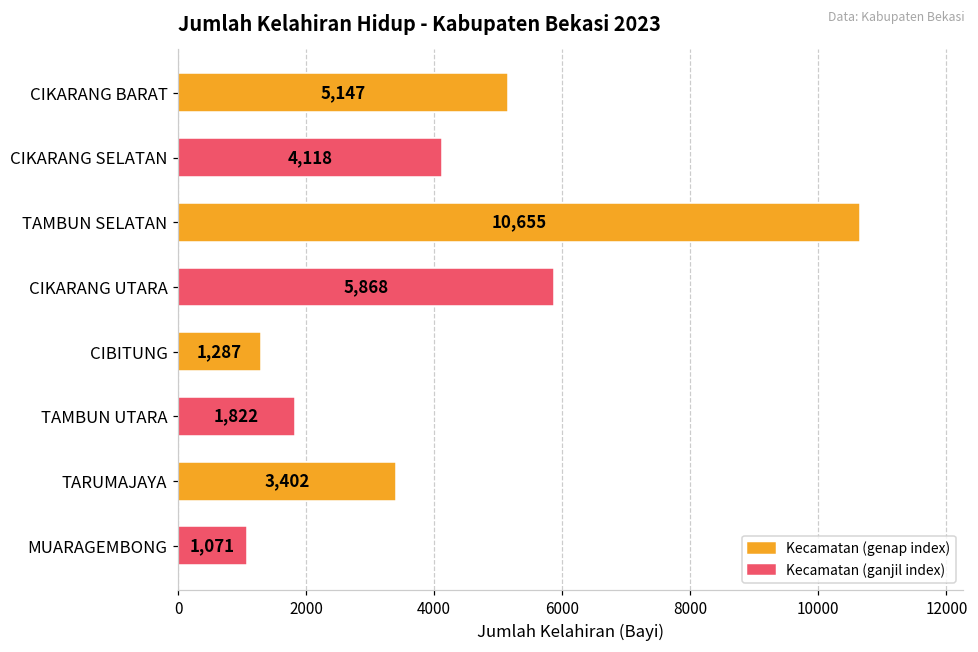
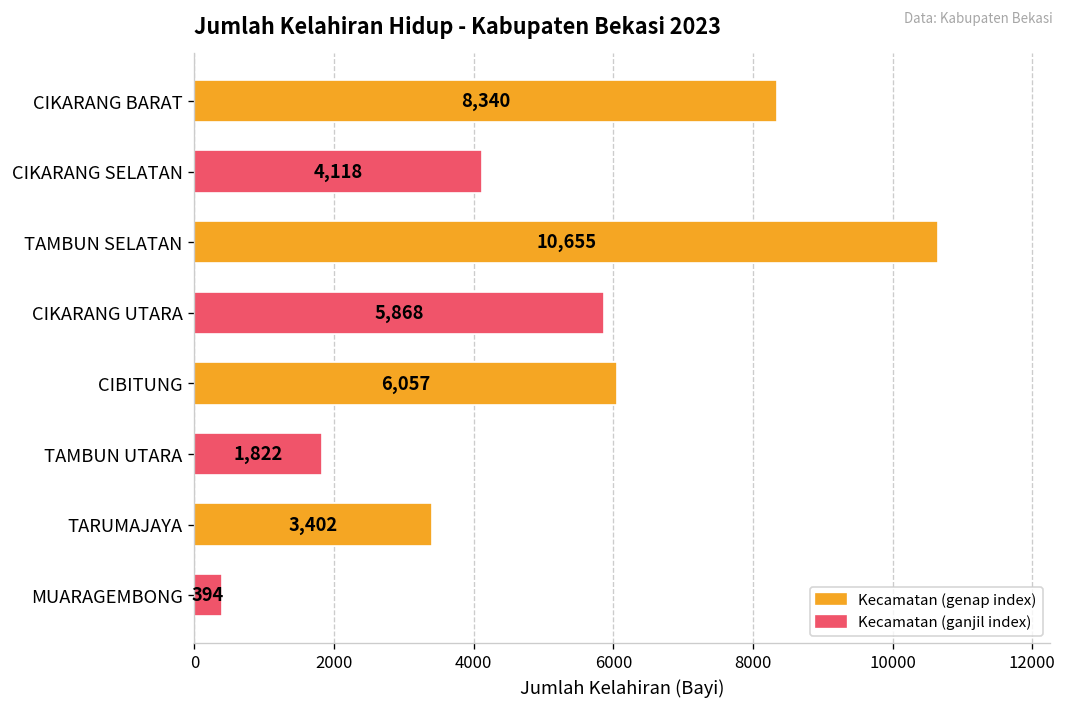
  {
-   "CIKARANG BARAT": "5,147",
+   "CIKARANG BARAT": "8,340",
    "CIKARANG SELATAN": "4,118",
    "TAMBUN SELATAN": "10,655",
    "CIKARANG UTARA": "5,868",
-   "CIBITUNG": "1,287",
+   "CIBITUNG": "6,057",
    "TAMBUN UTARA": "1,822",
    "TARUMAJAYA": "3,402",
-   "MUARAGEMBONG": "1,071"
+   "MUARAGEMBONG": "394"
  }
